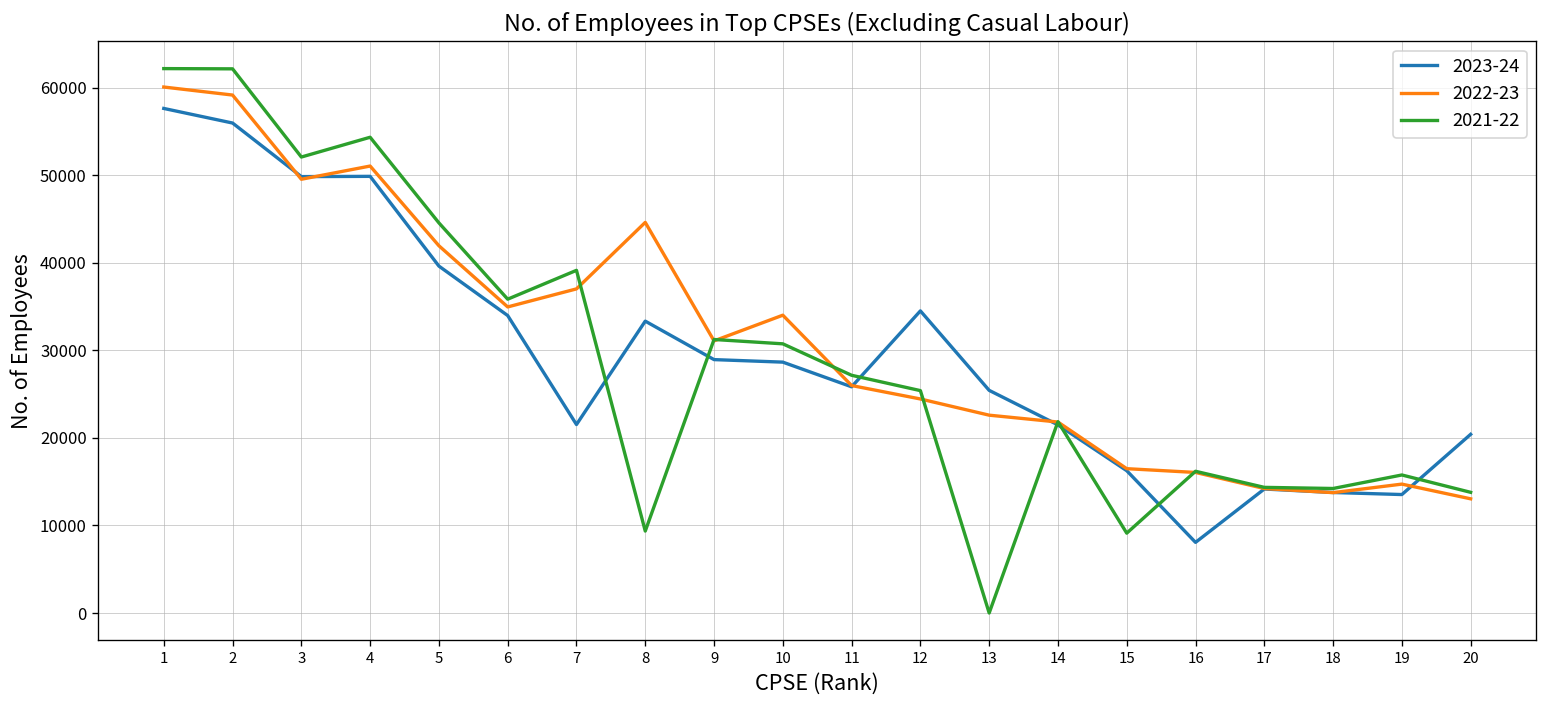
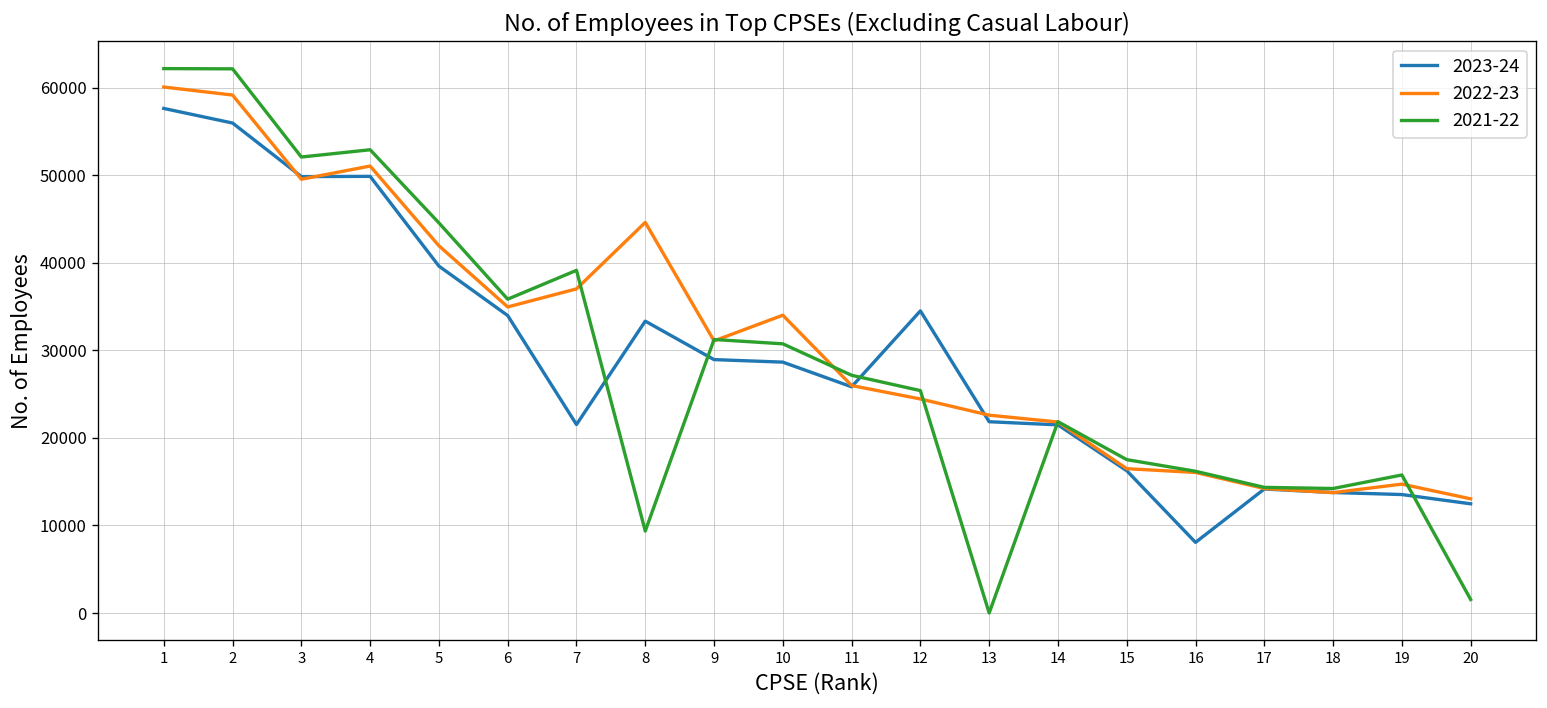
  {
    "2023-24": {
      "1": 58000,
      "2": 56000,
      "4": 50000,
      "5": 40000,
      "6": 34000,
      "7": 22000,
      "8": 33000,
      "9": 29000,
      "10": 29000,
      "12": 35000,
-     "13": 25000,
+     "13": 22000,
      "16": 8000,
      "19": 14000,
-     "20": 20000
+     "20": 12000
    },
    "2022-23": {
      "1": 60000,
      "2": 59000,
      "4": 51000,
      "5": 42000,
      "6": 35000,
      "7": 37000,
      "8": 45000,
      "10": 34000,
      "12": 24000,
      "13": 23000,
      "19": 15000,
      "20": 13000
    },
    "2021-22": {
      "1": 62000,
      "2": 62000,
      "3": 52000,
-     "4": 54000,
+     "4": 53000,
      "5": 45000,
      "6": 36000,
      "7": 39000,
      "8": 9000,
      "10": 31000,
      "11": 27000,
      "12": 25000,
      "13": 0,
-     "15": 9000,
+     "15": 18000,
      "18": 14000,
      "19": 16000,
-     "20": 14000
+     "20": 2000
    }
  }
